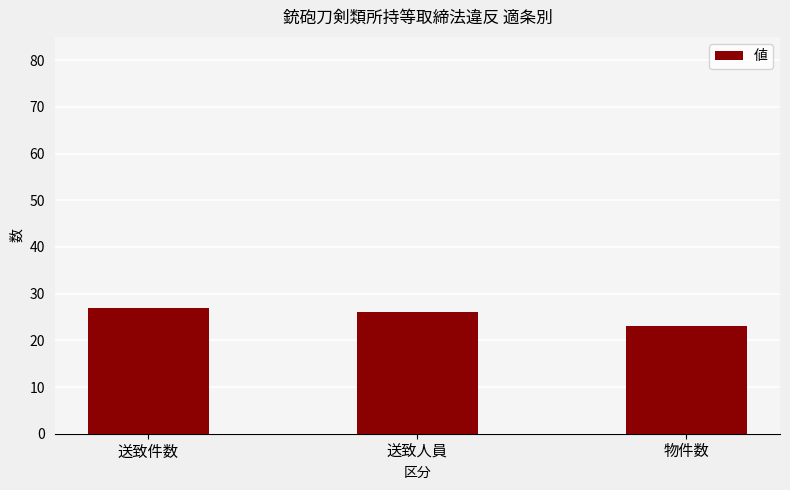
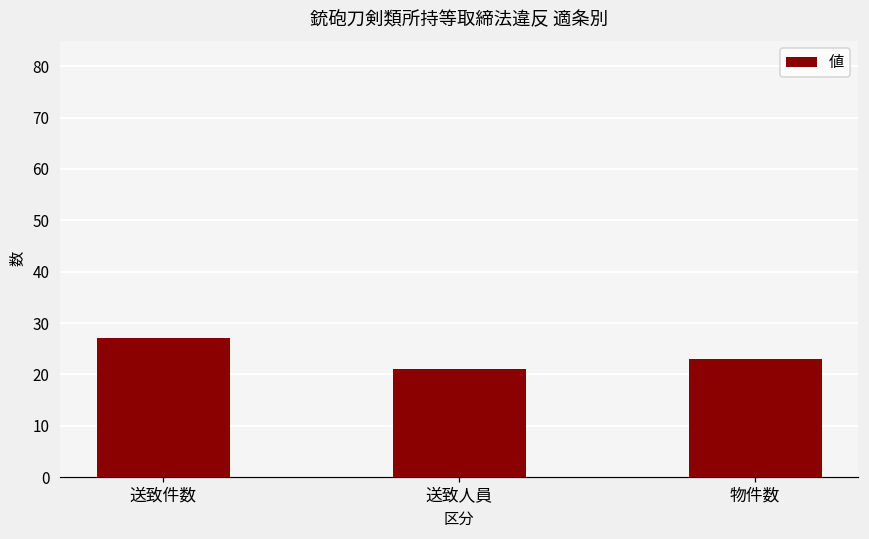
  {
    "送致件数": 27,
-   "送致人員": 26,
+   "送致人員": 21,
    "物件数": 23
  }
